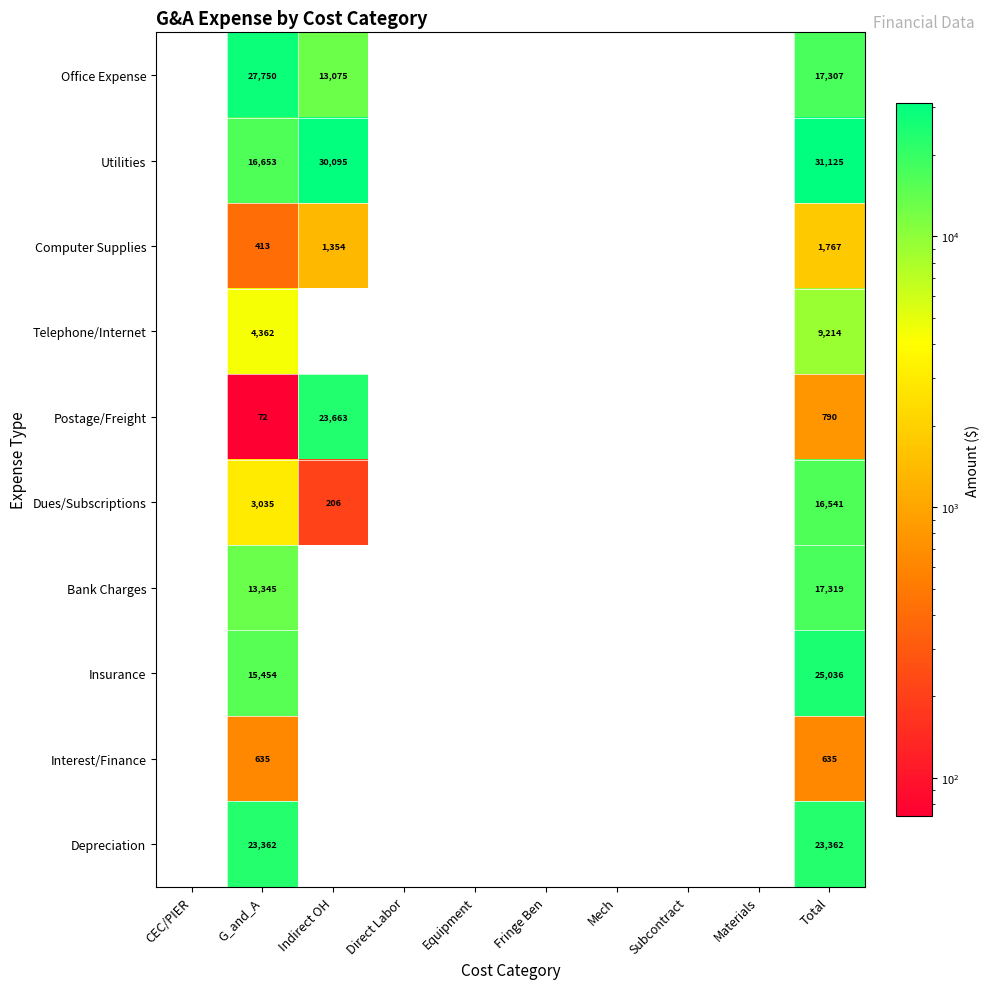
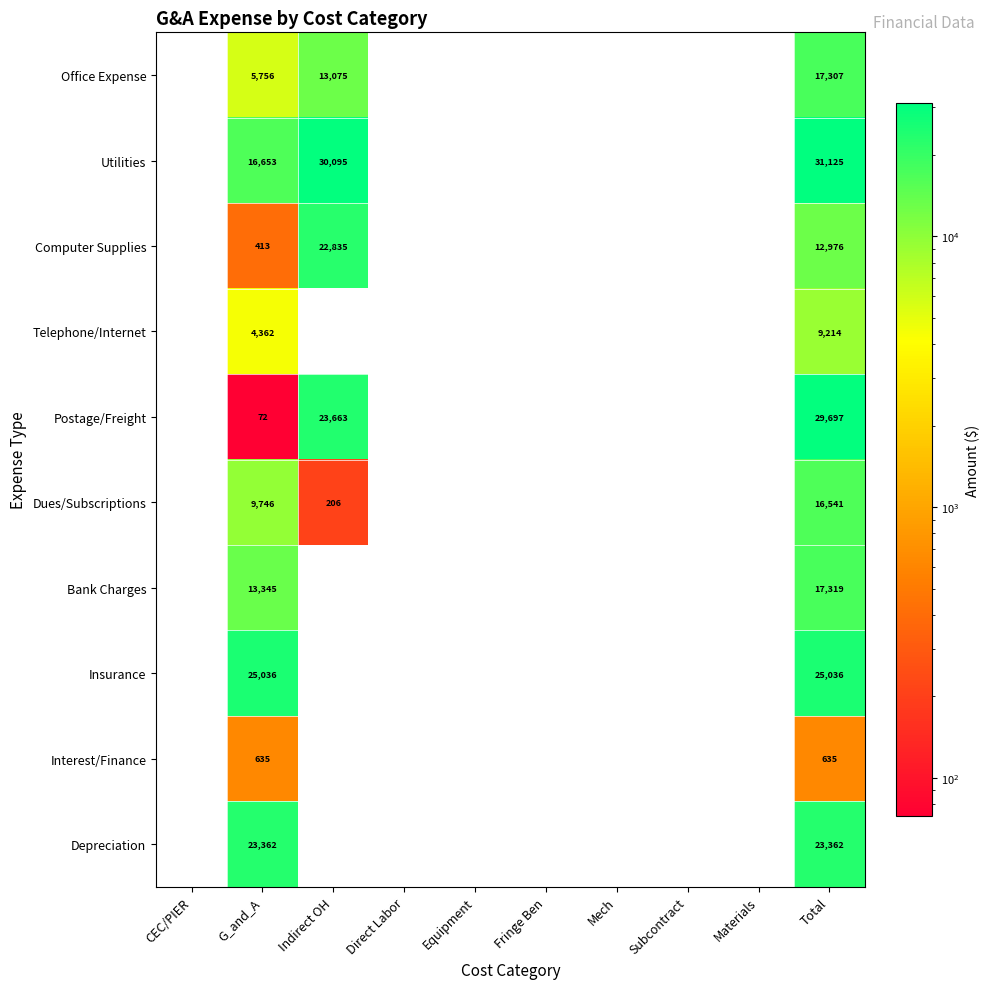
  {
    "Office Expense": {
-     "G_and_A": "27,750",
+     "G_and_A": "5,756",
      "Indirect OH": "13,075",
      "Total": "17,307"
    },
    "Utilities": {
      "G_and_A": "16,653",
      "Indirect OH": "30,095",
      "Total": "31,125"
    },
    "Computer Supplies": {
      "G_and_A": "413",
-     "Indirect OH": "1,354",
-     "Total": "1,767"
+     "Indirect OH": "22,835",
+     "Total": "12,976"
    },
    "Telephone/Internet": {
      "G_and_A": "4,362",
      "Total": "9,214"
    },
    "Postage/Freight": {
      "G_and_A": "72",
      "Indirect OH": "23,663",
-     "Total": "790"
+     "Total": "29,697"
    },
    "Dues/Subscriptions": {
-     "G_and_A": "3,035",
+     "G_and_A": "9,746",
      "Indirect OH": "206",
      "Total": "16,541"
    },
    "Bank Charges": {
      "G_and_A": "13,345",
      "Total": "17,319"
    },
    "Insurance": {
-     "G_and_A": "15,454",
+     "G_and_A": "25,036",
      "Total": "25,036"
    },
    "Interest/Finance": {
      "G_and_A": "635",
      "Total": "635"
    },
    "Depreciation": {
      "G_and_A": "23,362",
      "Total": "23,362"
    }
  }
